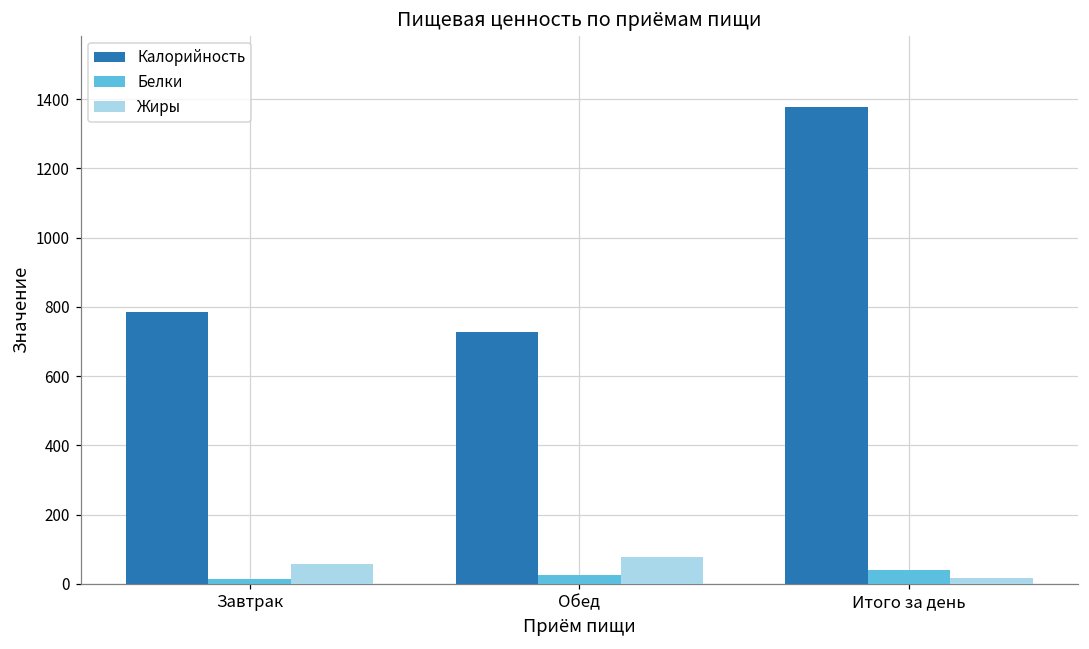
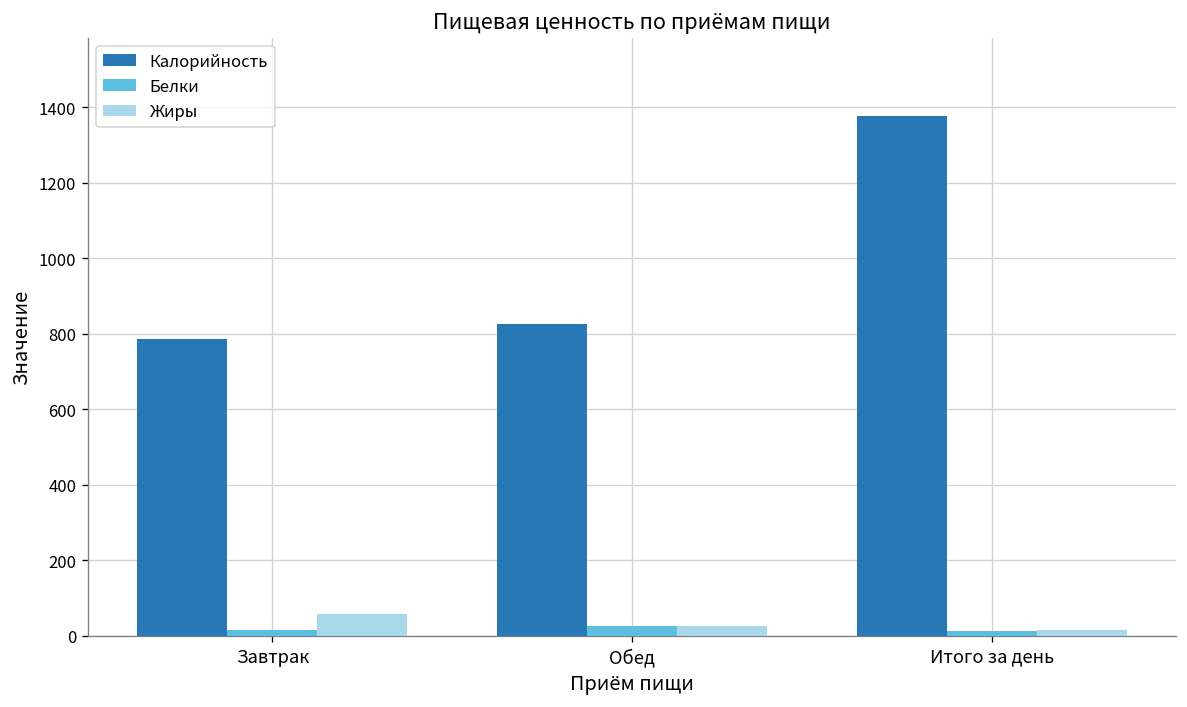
  {
    "Калорийность": {
      "Завтрак": 790,
-     "Обед": 730,
+     "Обед": 830,
      "Итого за день": 1380
    },
    "Белки": {
      "Завтрак": 10,
      "Обед": 30,
-     "Итого за день": 40
+     "Итого за день": 10
    },
    "Жиры": {
      "Завтрак": 60,
-     "Обед": 80,
+     "Обед": 30,
      "Итого за день": 20
    }
  }
